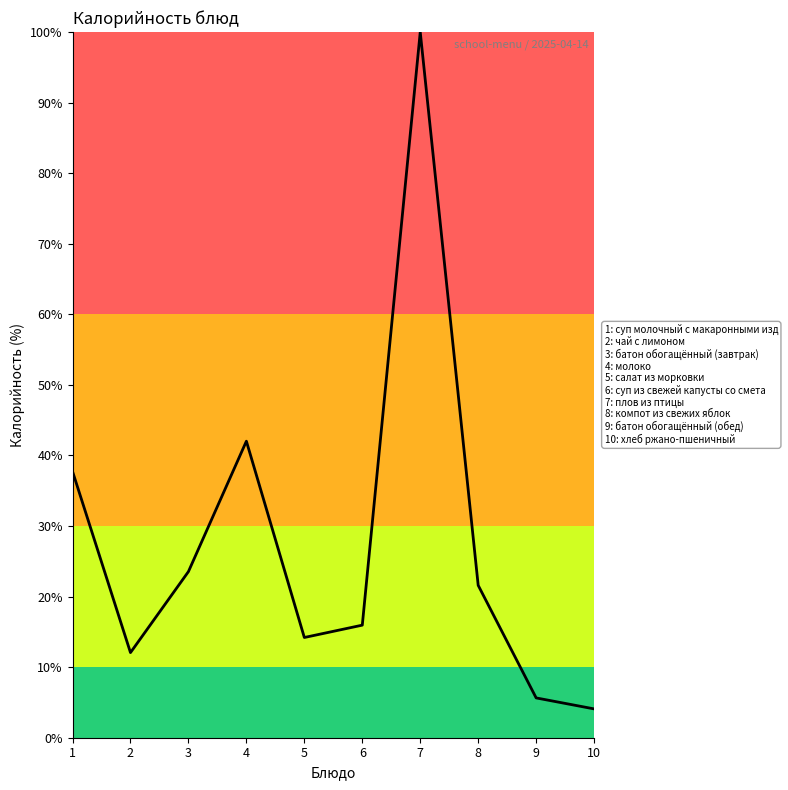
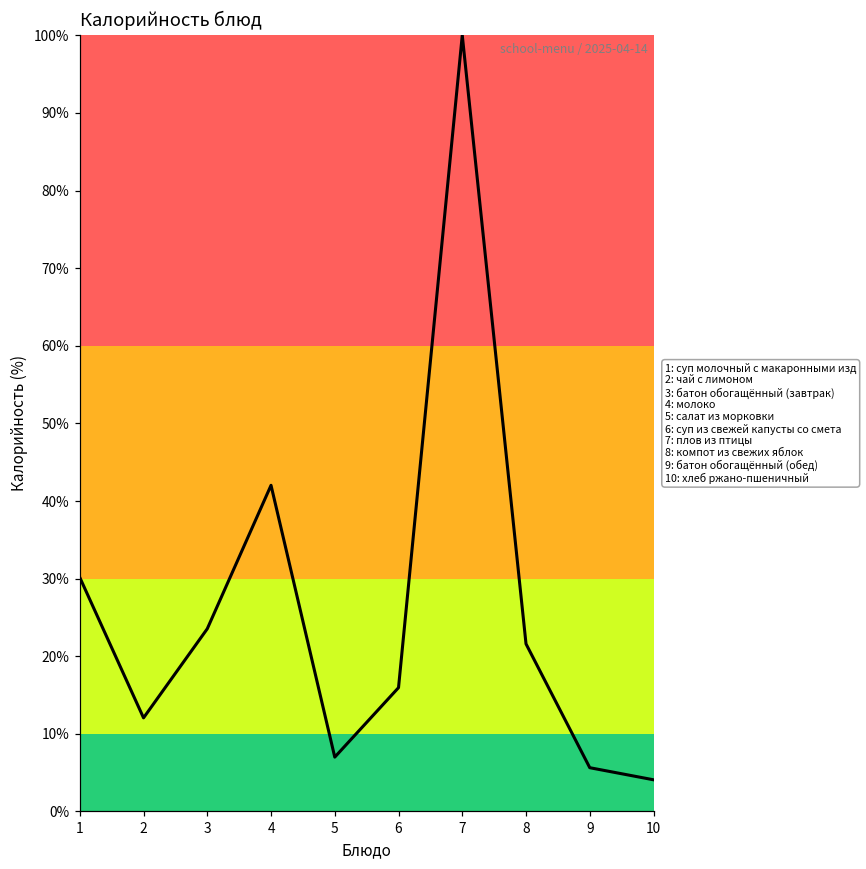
  {
-   "1": "38%",
+   "1": "30%",
    "2": "12%",
    "3": "24%",
    "4": "42%",
-   "5": "14%",
+   "5": "7%",
    "6": "16%",
    "7": "100%",
    "8": "22%",
    "9": "6%",
    "10": "4%"
  }
